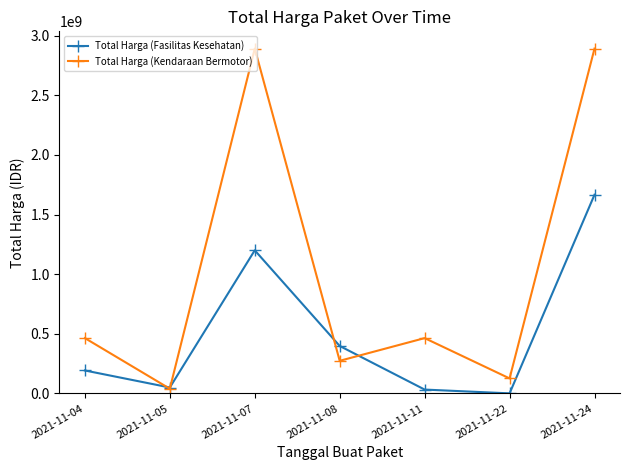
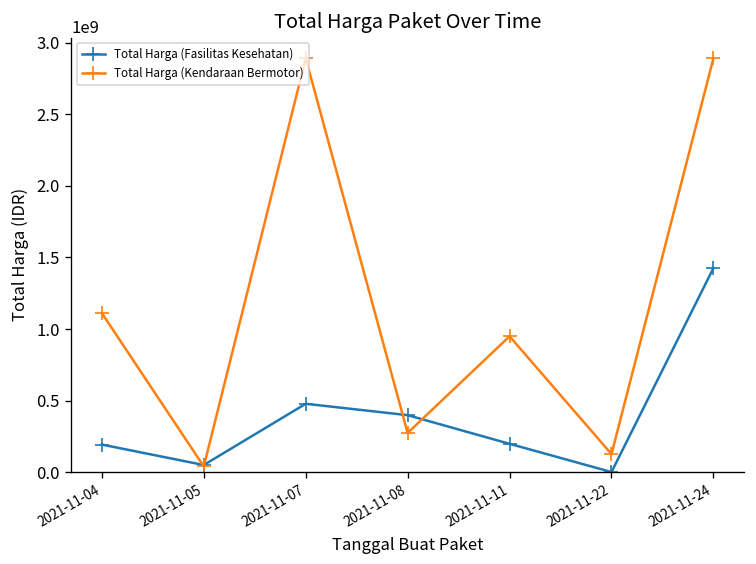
  {
    "Total Harga (Fasilitas Kesehatan)": {
      "2021-11-04": 190000000,
-     "2021-11-07": 1200000000,
+     "2021-11-07": 480000000,
      "2021-11-08": 400000000,
-     "2021-11-11": 30000000,
+     "2021-11-11": 200000000,
      "2021-11-22": 0,
-     "2021-11-24": 1670000000
+     "2021-11-24": 1430000000
    },
    "Total Harga (Kendaraan Bermotor)": {
-     "2021-11-04": 460000000,
+     "2021-11-04": 1110000000,
      "2021-11-08": 270000000,
-     "2021-11-11": 460000000,
+     "2021-11-11": 950000000,
      "2021-11-22": 130000000,
      "2021-11-24": 2890000000
    }
  }
